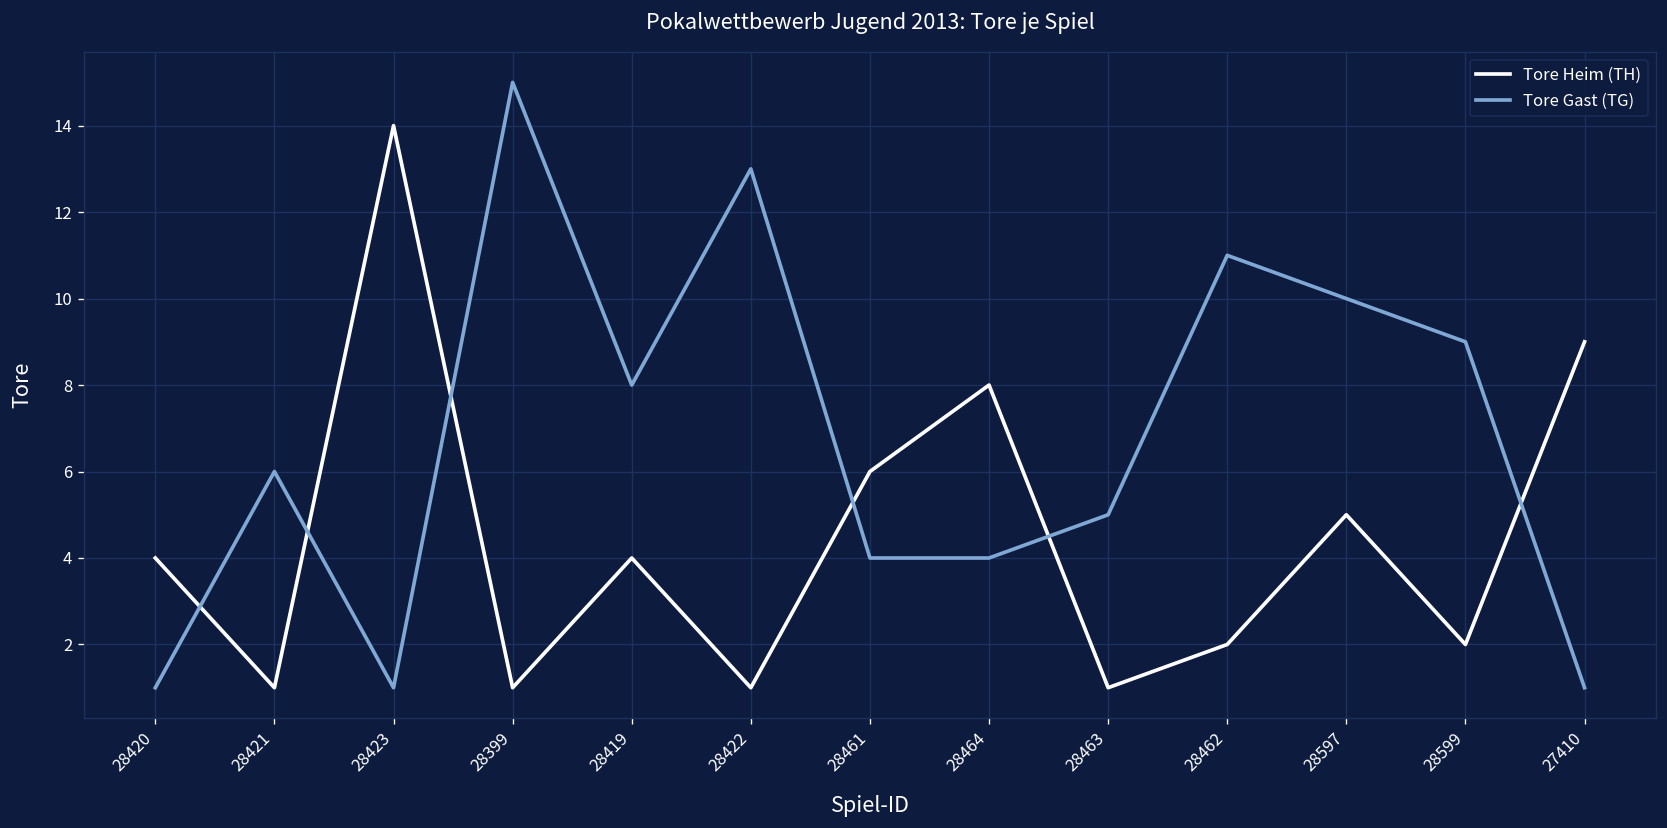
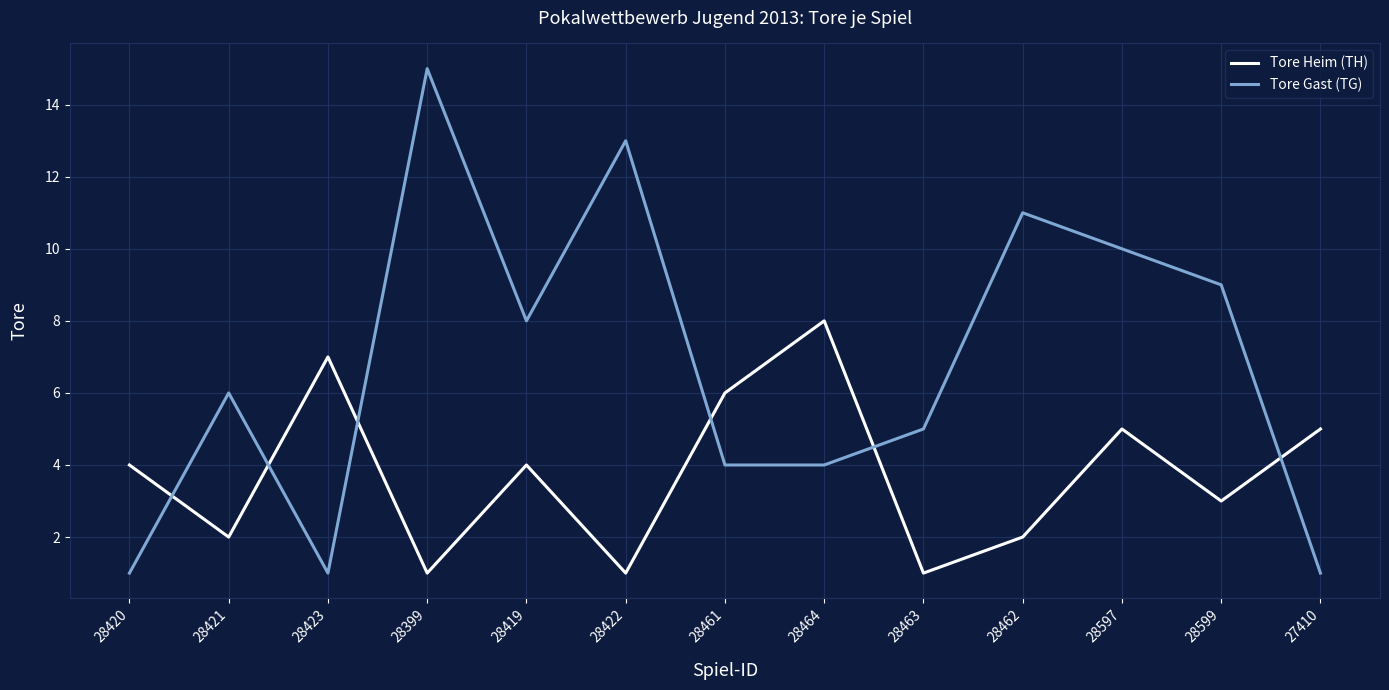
  {
    "Tore Heim (TH)": {
      "28420": 4,
-     "28421": 1,
-     "28423": 14,
+     "28421": 2,
+     "28423": 7,
      "28399": 1,
      "28419": 4,
      "28422": 1,
      "28461": 6,
      "28464": 8,
      "28463": 1,
      "28462": 2,
      "28597": 5,
-     "28599": 2,
-     "27410": 9
+     "28599": 3,
+     "27410": 5
    },
    "Tore Gast (TG)": {
      "28420": 1,
      "28421": 6,
      "28423": 1,
      "28399": 15,
      "28419": 8,
      "28422": 13,
      "28461": 4,
      "28464": 4,
      "28463": 5,
      "28462": 11,
      "28597": 10,
      "28599": 9,
      "27410": 1
    }
  }
